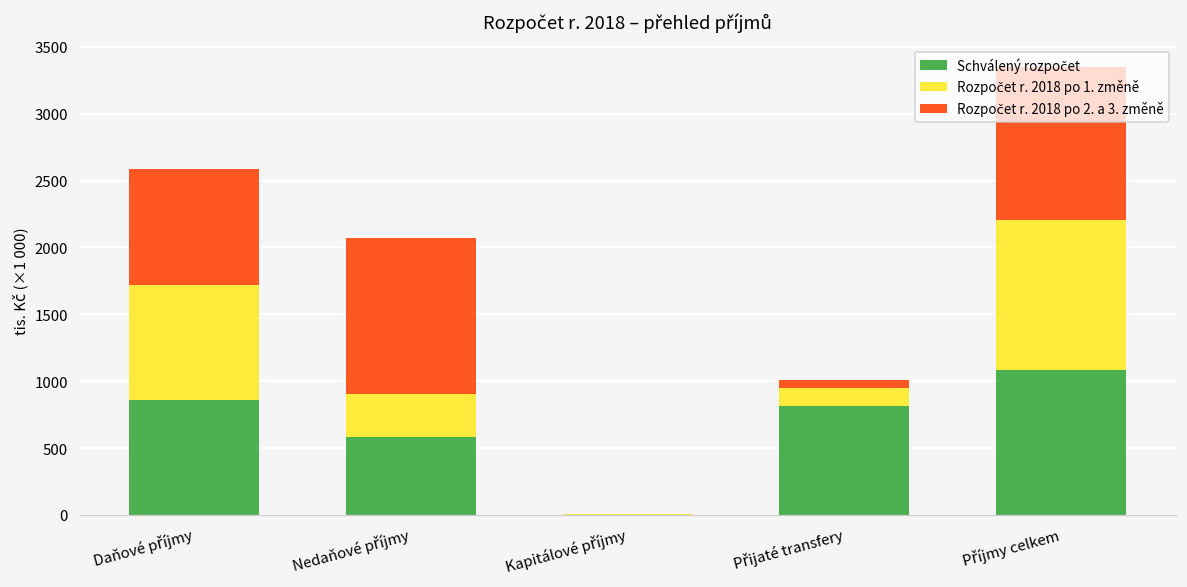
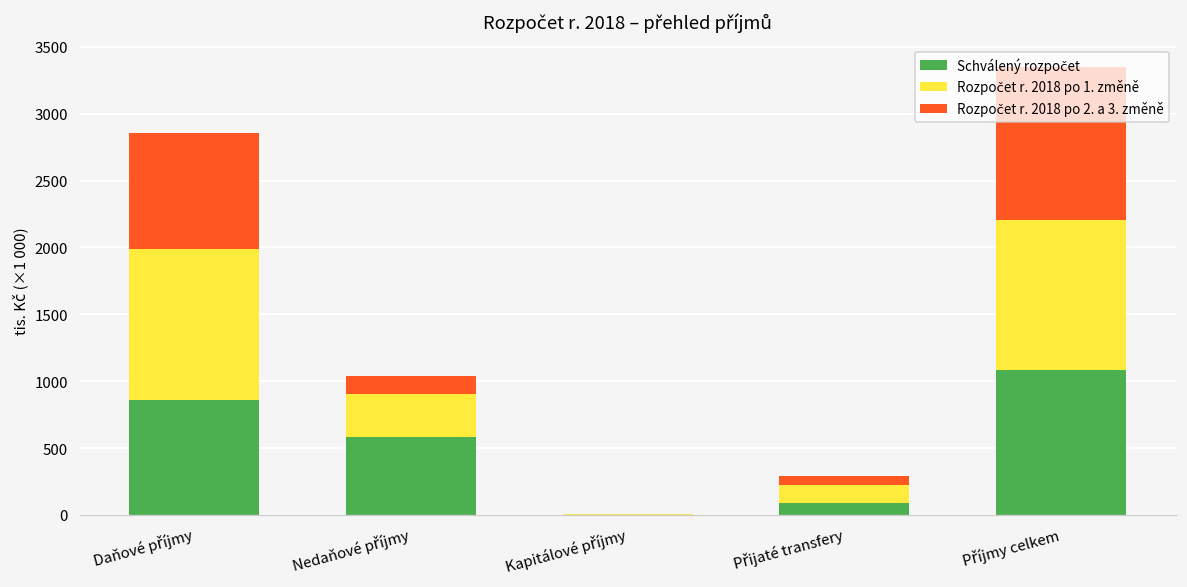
  {
    "Schválený rozpočet": {
      "Daňové příjmy": 860,
      "Nedaňové příjmy": 580,
-     "Přijaté transfery": 810,
+     "Přijaté transfery": 90,
      "Příjmy celkem": 1080
    },
    "Rozpočet r. 2018 po 1. změně": {
-     "Daňové příjmy": 860,
+     "Daňové příjmy": 1130,
      "Nedaňové příjmy": 320,
      "Přijaté transfery": 140,
      "Příjmy celkem": 1120
    },
    "Rozpočet r. 2018 po 2. a 3. změně": {
      "Daňové příjmy": 870,
-     "Nedaňové příjmy": 1170,
+     "Nedaňové příjmy": 130,
      "Přijaté transfery": 60
    }
  }
